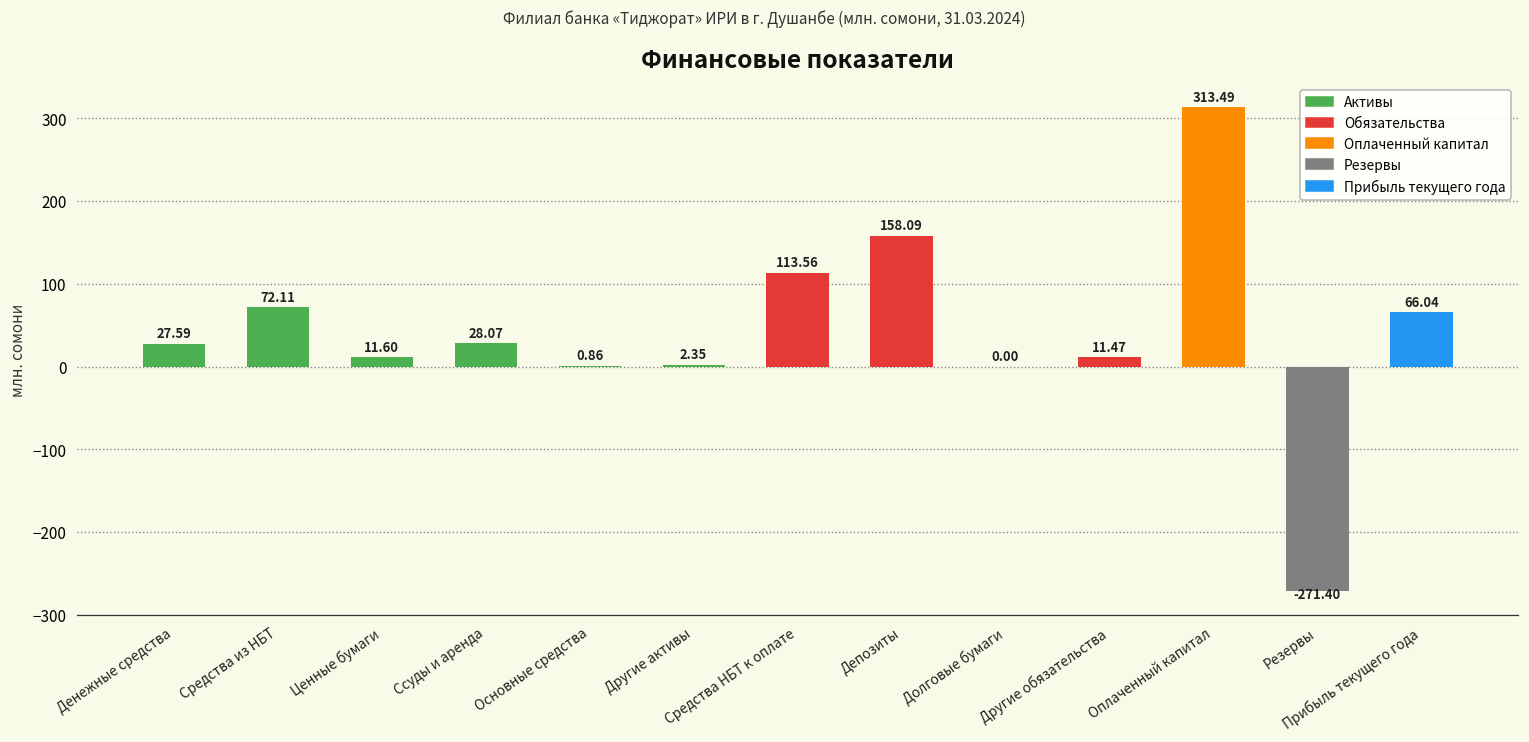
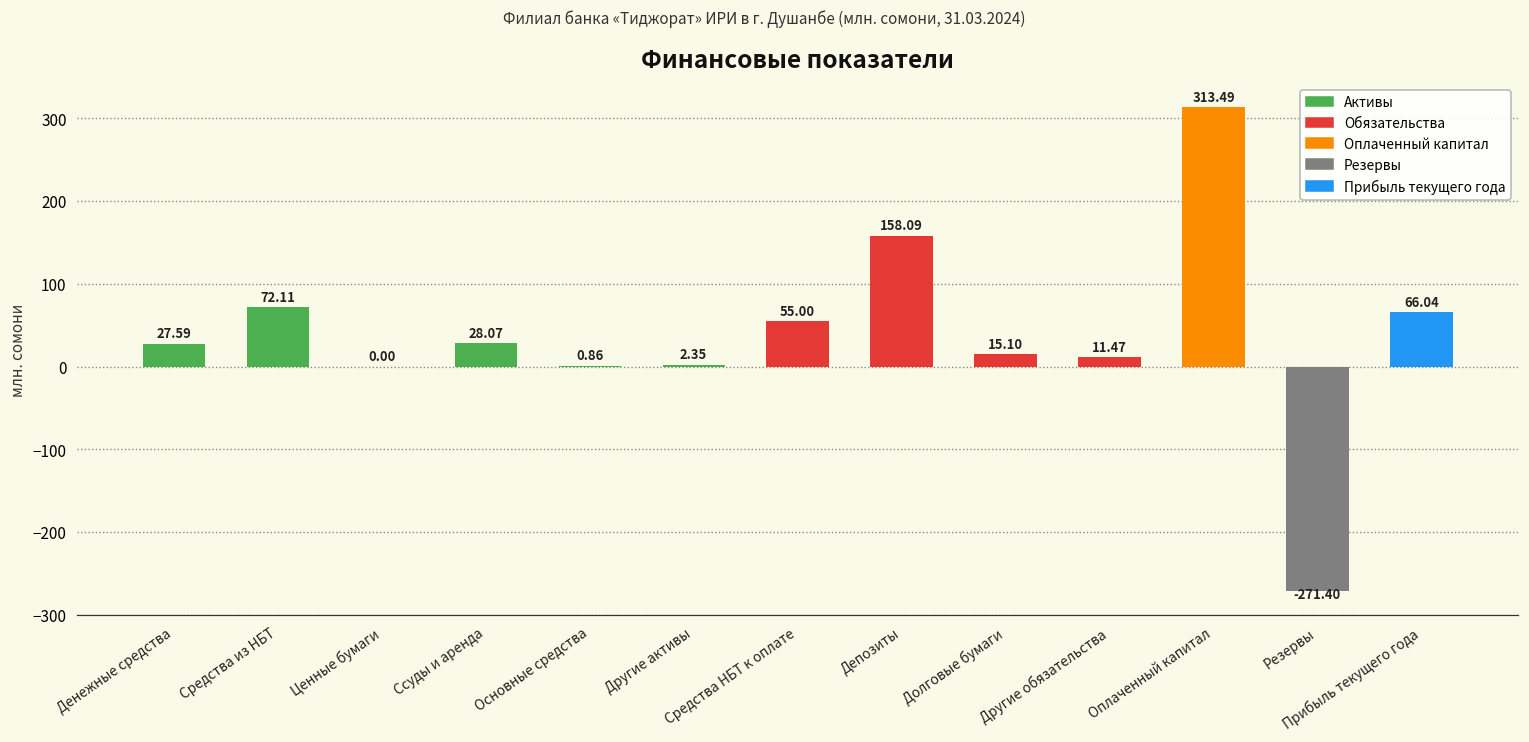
  {
    "Денежные средства": 27.59,
    "Средства из НБТ": 72.11,
-   "Ценные бумаги": 11.60,
+   "Ценные бумаги": 0.00,
    "Ссуды и аренда": 28.07,
    "Основные средства": 0.86,
    "Другие активы": 2.35,
-   "Средства НБТ к оплате": 113.56,
+   "Средства НБТ к оплате": 55.00,
    "Депозиты": 158.09,
-   "Долговые бумаги": 0.00,
+   "Долговые бумаги": 15.10,
    "Другие обязательства": 11.47,
    "Оплаченный капитал": 313.49,
    "Резервы": -271.40,
    "Прибыль текущего года": 66.04
  }
